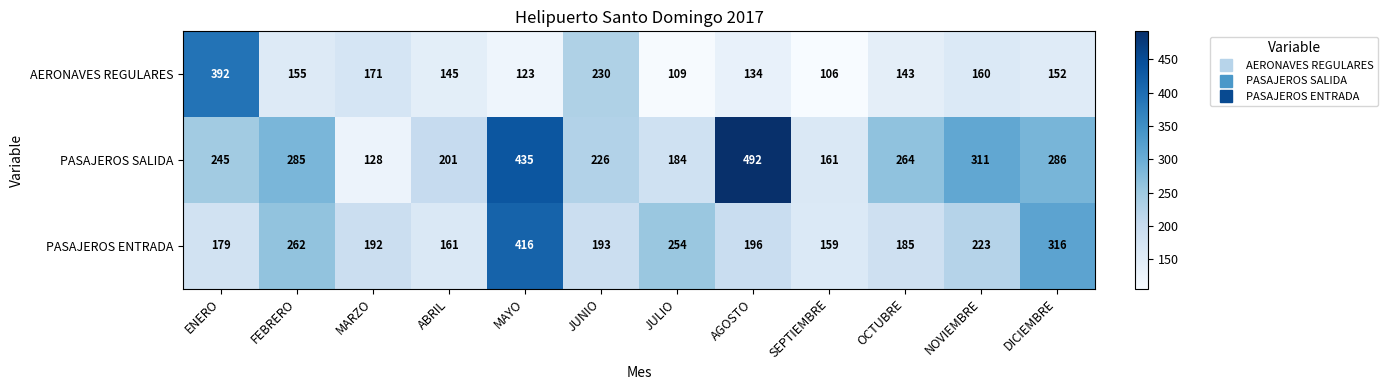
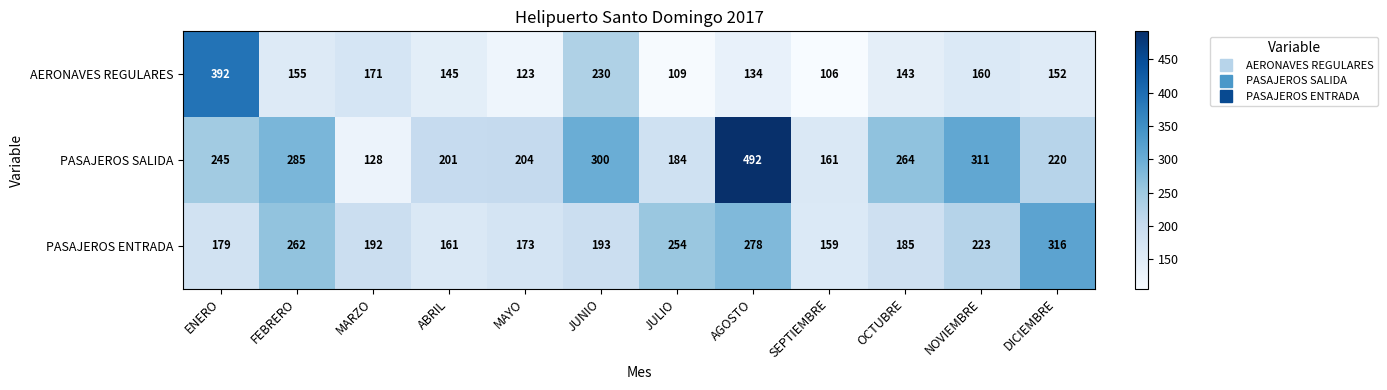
  {
    "AERONAVES REGULARES": {
      "ENERO": 392,
      "FEBRERO": 155,
      "MARZO": 171,
      "ABRIL": 145,
      "MAYO": 123,
      "JUNIO": 230,
      "JULIO": 109,
      "AGOSTO": 134,
      "SEPTIEMBRE": 106,
      "OCTUBRE": 143,
      "NOVIEMBRE": 160,
      "DICIEMBRE": 152
    },
    "PASAJEROS SALIDA": {
      "ENERO": 245,
      "FEBRERO": 285,
      "MARZO": 128,
      "ABRIL": 201,
-     "MAYO": 435,
-     "JUNIO": 226,
+     "MAYO": 204,
+     "JUNIO": 300,
      "JULIO": 184,
      "AGOSTO": 492,
      "SEPTIEMBRE": 161,
      "OCTUBRE": 264,
      "NOVIEMBRE": 311,
-     "DICIEMBRE": 286
+     "DICIEMBRE": 220
    },
    "PASAJEROS ENTRADA": {
      "ENERO": 179,
      "FEBRERO": 262,
      "MARZO": 192,
      "ABRIL": 161,
-     "MAYO": 416,
+     "MAYO": 173,
      "JUNIO": 193,
      "JULIO": 254,
-     "AGOSTO": 196,
+     "AGOSTO": 278,
      "SEPTIEMBRE": 159,
      "OCTUBRE": 185,
      "NOVIEMBRE": 223,
      "DICIEMBRE": 316
    }
  }
